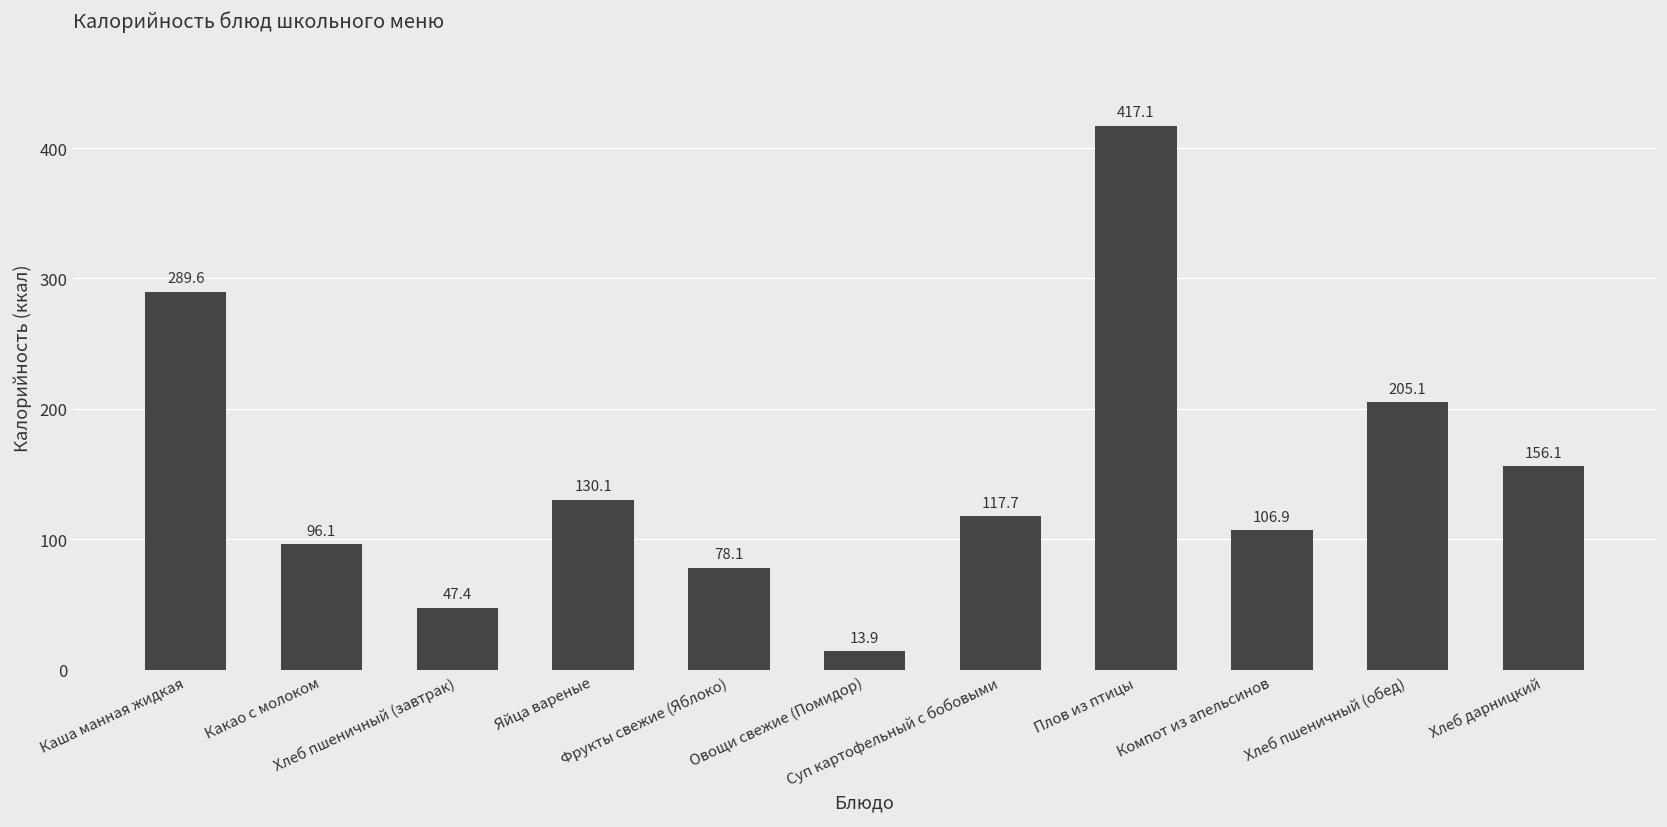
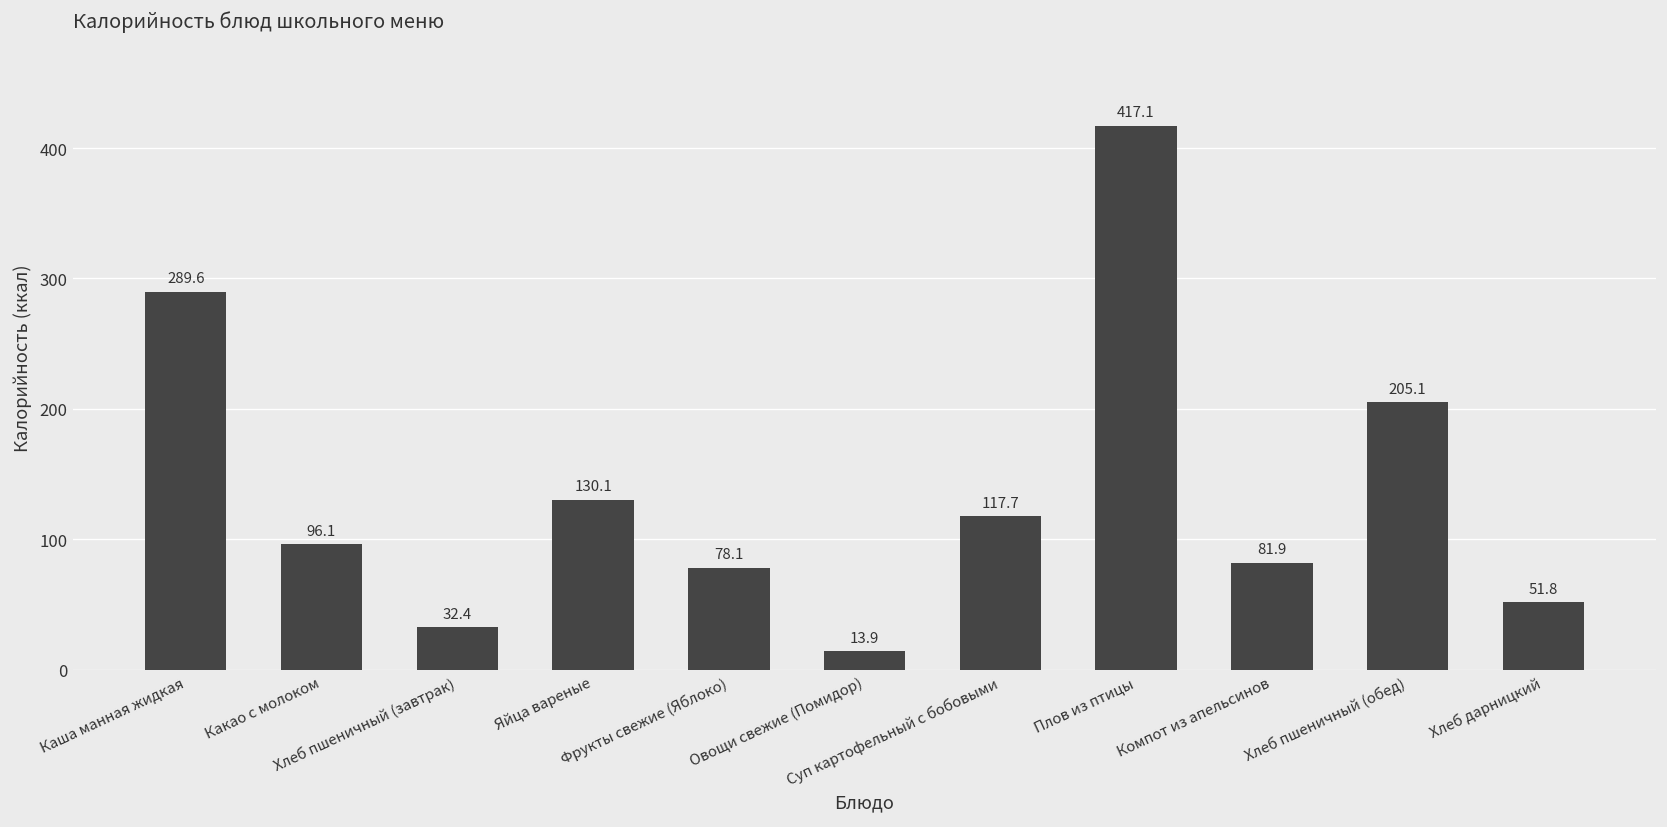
  {
    "Каша манная жидкая": 289.6,
    "Какао с молоком": 96.1,
-   "Хлеб пшеничный (завтрак)": 47.4,
+   "Хлеб пшеничный (завтрак)": 32.4,
    "Яйца вареные": 130.1,
    "Фрукты свежие (Яблоко)": 78.1,
    "Овощи свежие (Помидор)": 13.9,
    "Суп картофельный с бобовыми": 117.7,
    "Плов из птицы": 417.1,
-   "Компот из апельсинов": 106.9,
+   "Компот из апельсинов": 81.9,
    "Хлеб пшеничный (обед)": 205.1,
-   "Хлеб дарницкий": 156.1
+   "Хлеб дарницкий": 51.8
  }
